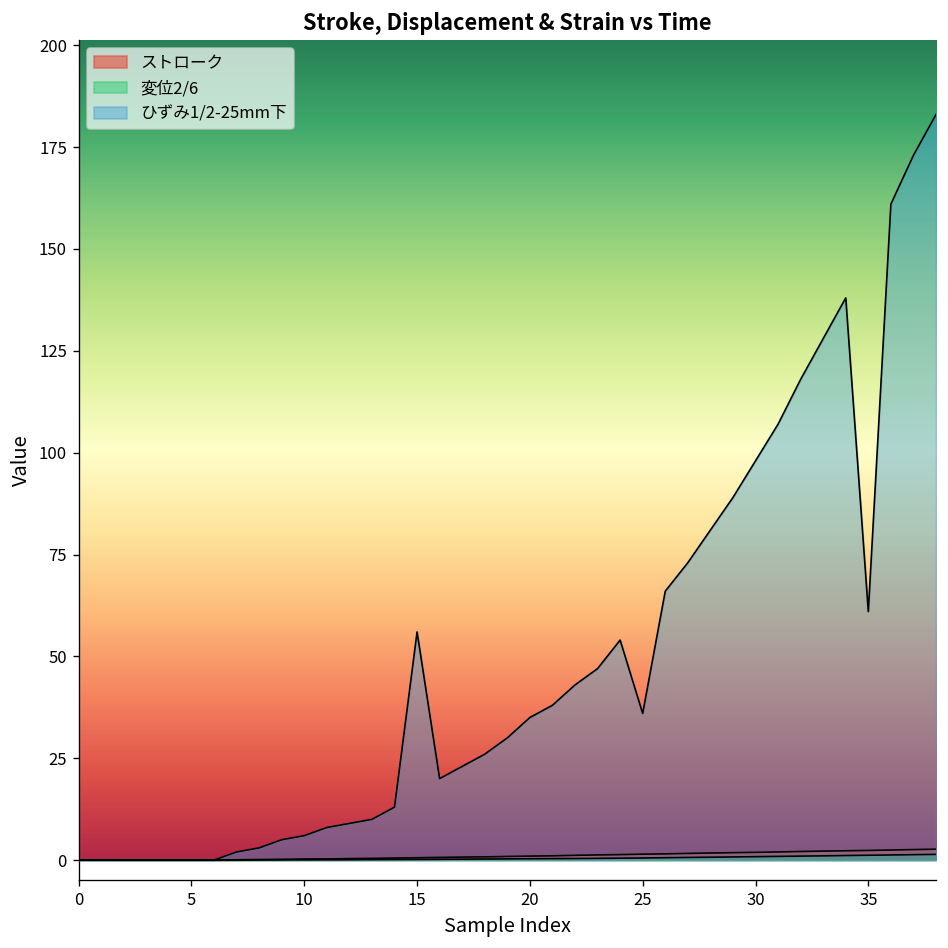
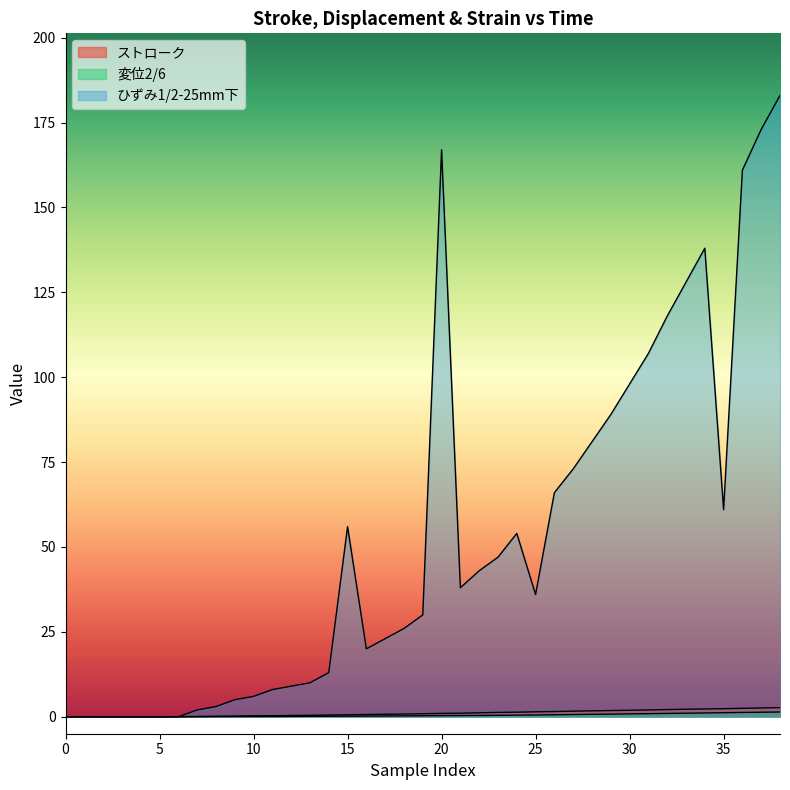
  {
    "ストローク": {
      "25": 1,
      "30": 2,
      "35": 2
    },
    "変位2/6": {
      "25": 1,
      "30": 1,
      "35": 1
    },
    "ひずみ1/2-25mm下": {
      "10": 6,
      "15": 56,
-     "20": 35,
+     "20": 167,
      "25": 36,
      "30": 98,
      "35": 61
    }
  }
